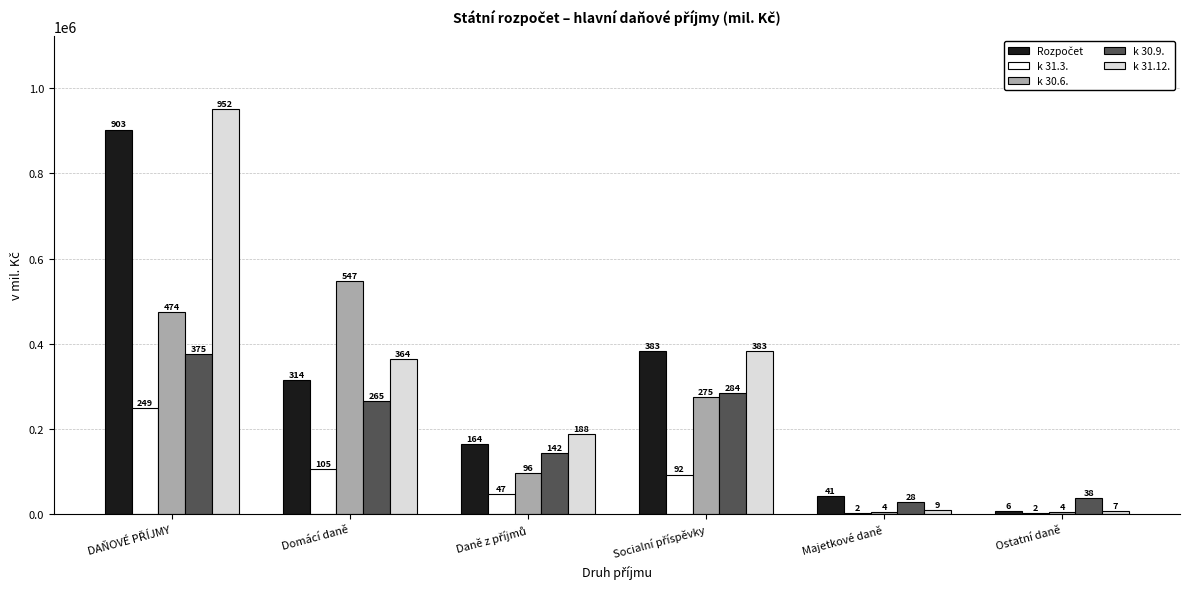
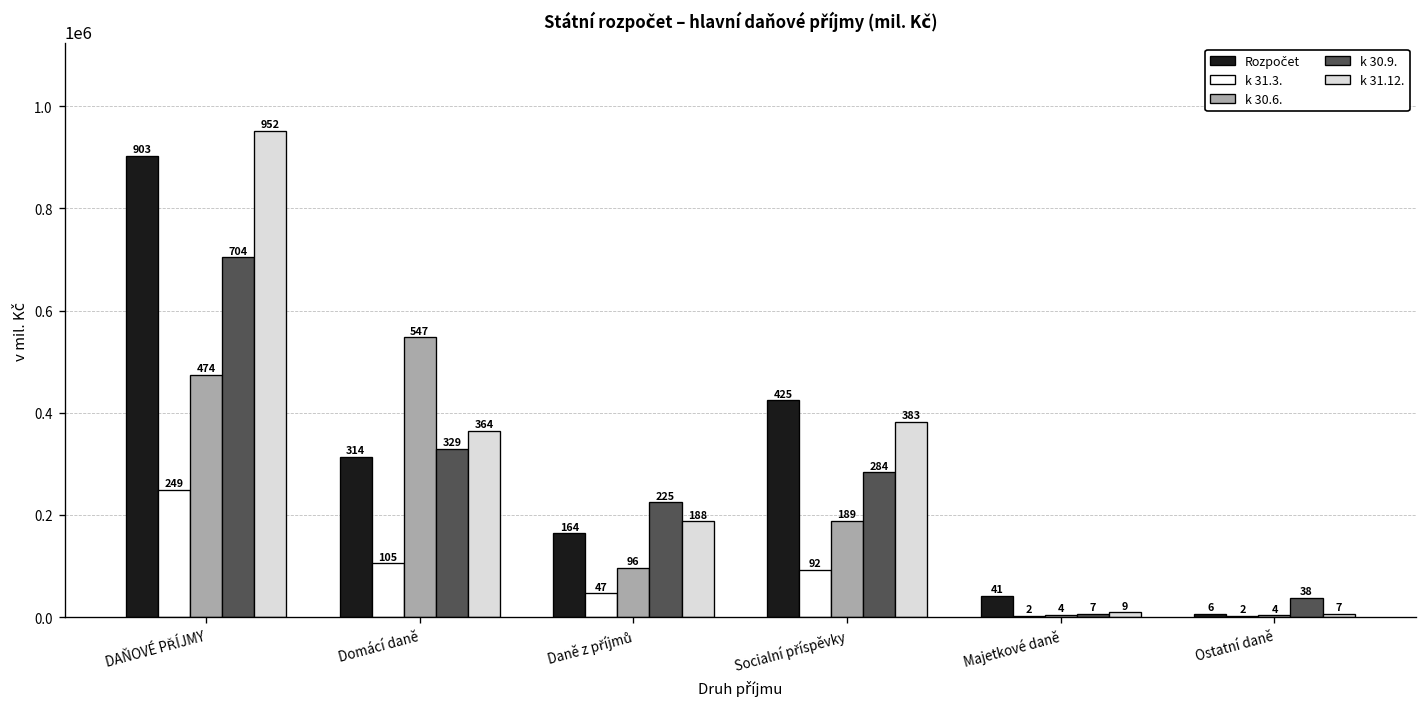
  {
    "Rozpočet": {
-     "Socialní příspěvky": 383
+     "Socialní příspěvky": 425
    },
    "k 30.6.": {
-     "Socialní příspěvky": 275
+     "Socialní příspěvky": 189
    },
    "k 30.9.": {
-     "DAŇOVÉ PŘÍJMY": 375,
-     "Domácí daně": 265,
-     "Daně z příjmů": 142,
-     "Majetkové daně": 28
+     "DAŇOVÉ PŘÍJMY": 704,
+     "Domácí daně": 329,
+     "Daně z příjmů": 225,
+     "Majetkové daně": 7
    }
  }
